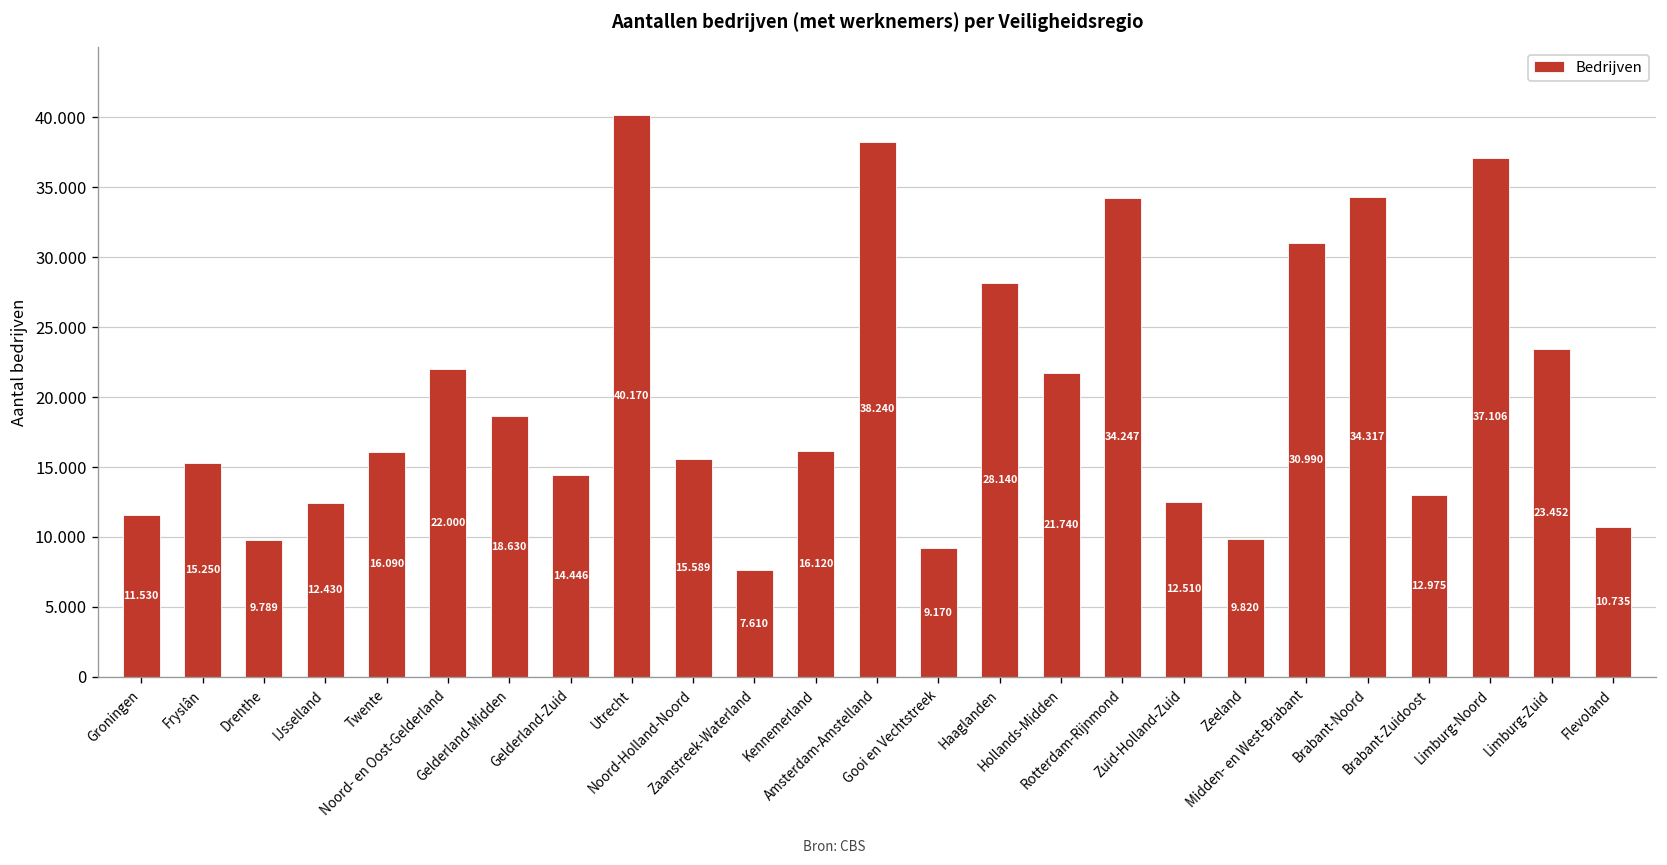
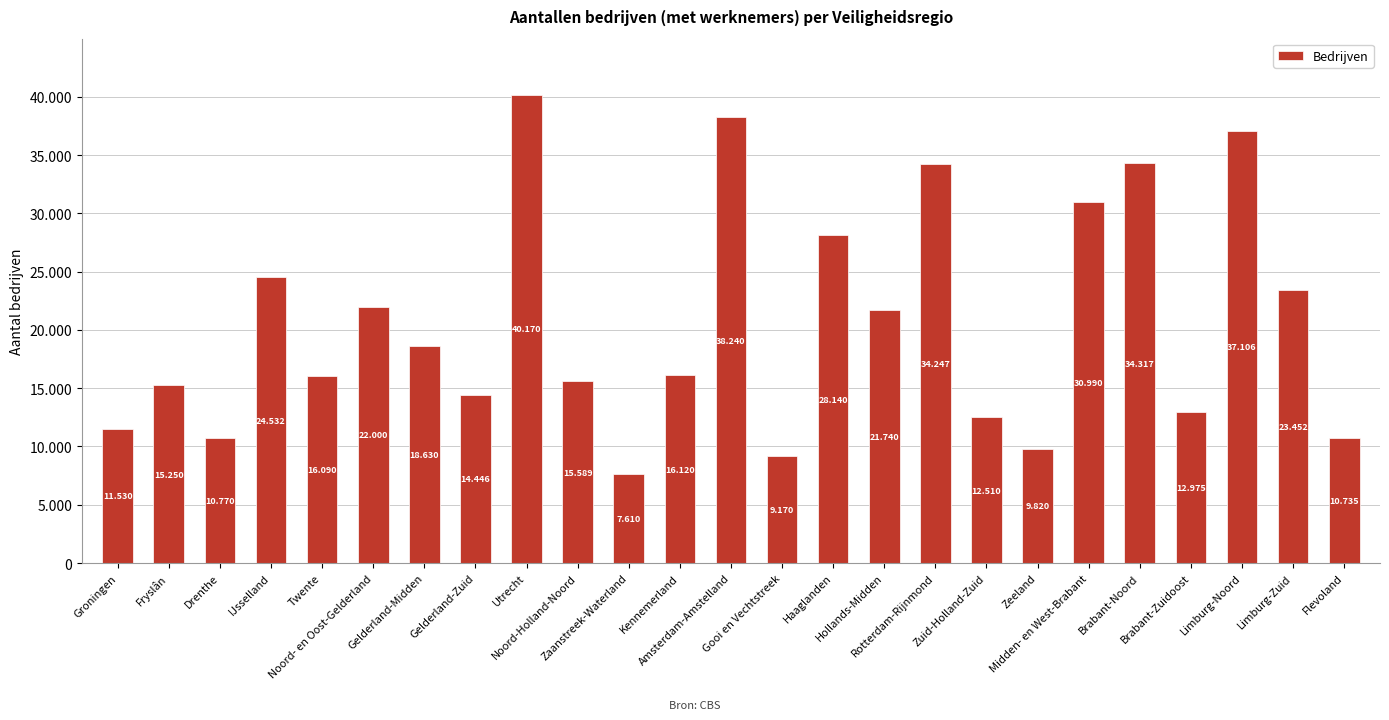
  {
-   "Drenthe": 9.789,
-   "IJsselland": 12.430
+   "Drenthe": 10.770,
+   "IJsselland": 24.532
  }
